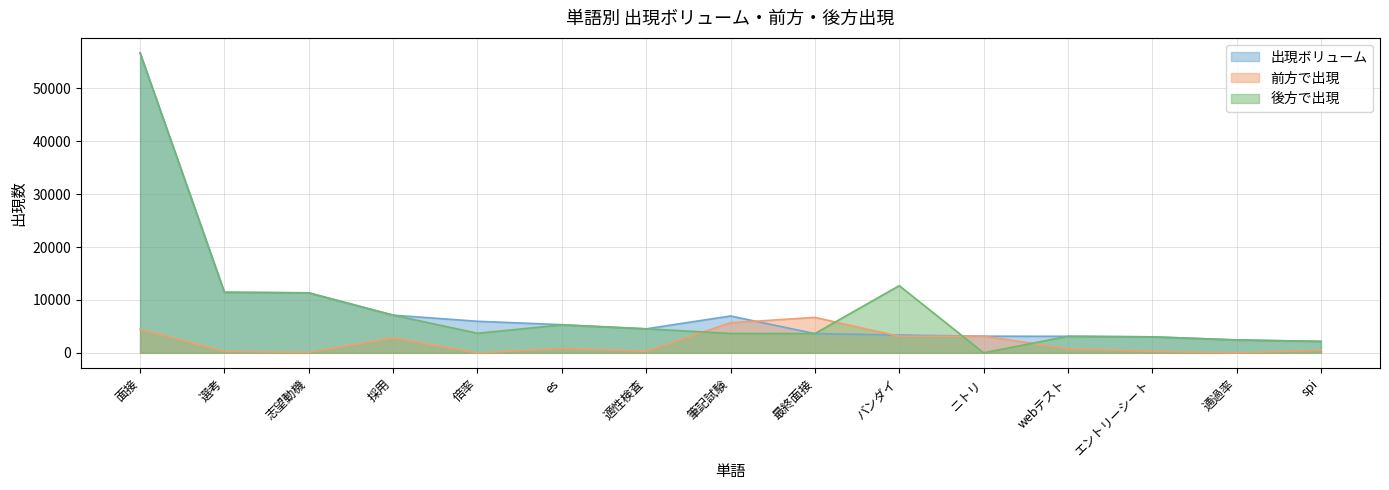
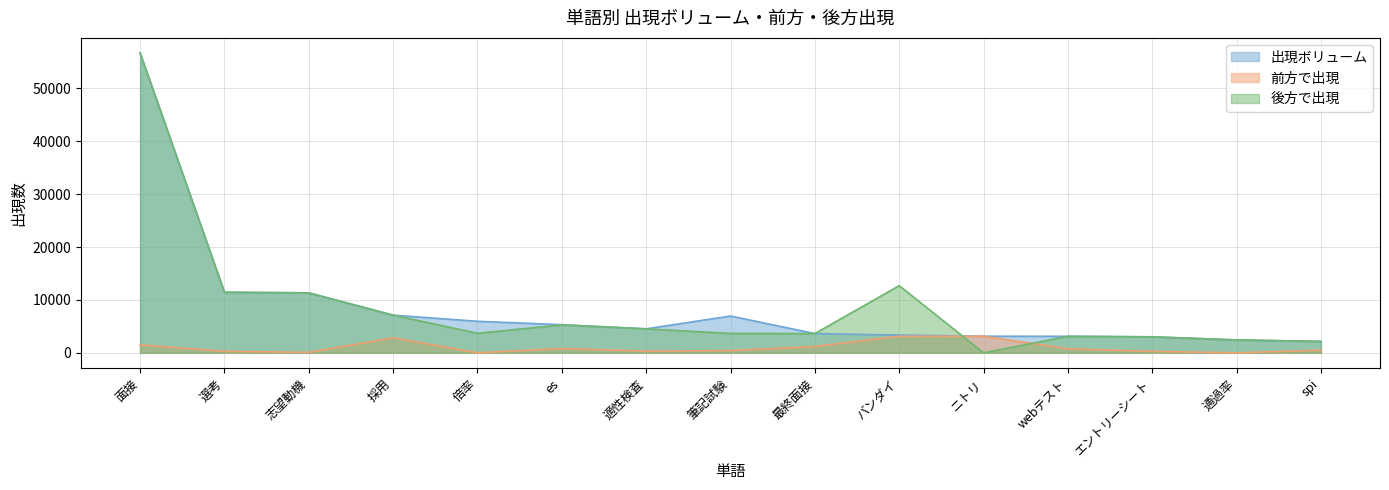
  {
    "出現ボリューム": {
      "倍率": 6000,
      "筆記試験": 7000
    },
    "前方で出現": {
-     "面接": 4000,
+     "面接": 2000,
      "選考": 0,
      "志望動機": 0,
      "採用": 3000,
      "倍率": 0,
      "es": 1000,
      "適性検査": 0,
-     "筆記試験": 6000,
-     "最終面接": 7000,
+     "筆記試験": 0,
+     "最終面接": 1000,
      "webテスト": 1000,
      "エントリーシート": 0,
      "通過率": 0,
      "spi": 0
    },
    "後方で出現": {
      "倍率": 4000,
      "筆記試験": 4000,
      "バンダイ": 13000,
      "ニトリ": 0
    }
  }
